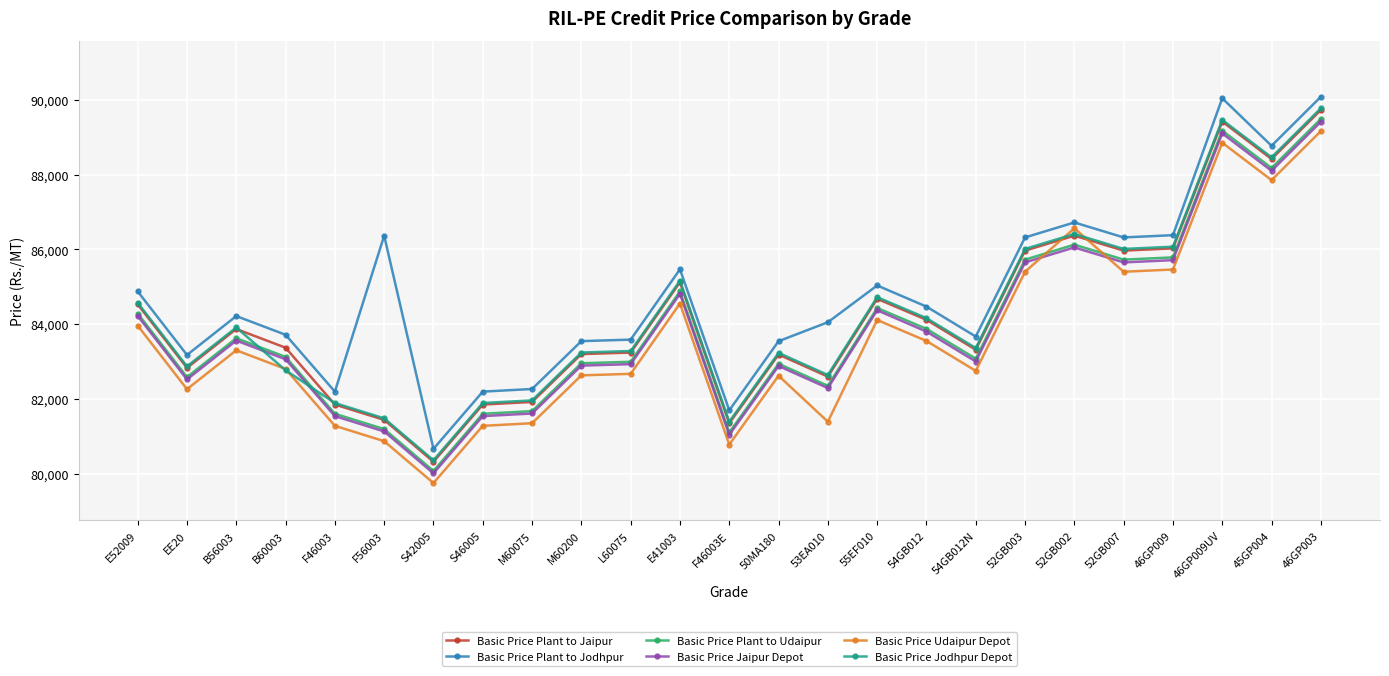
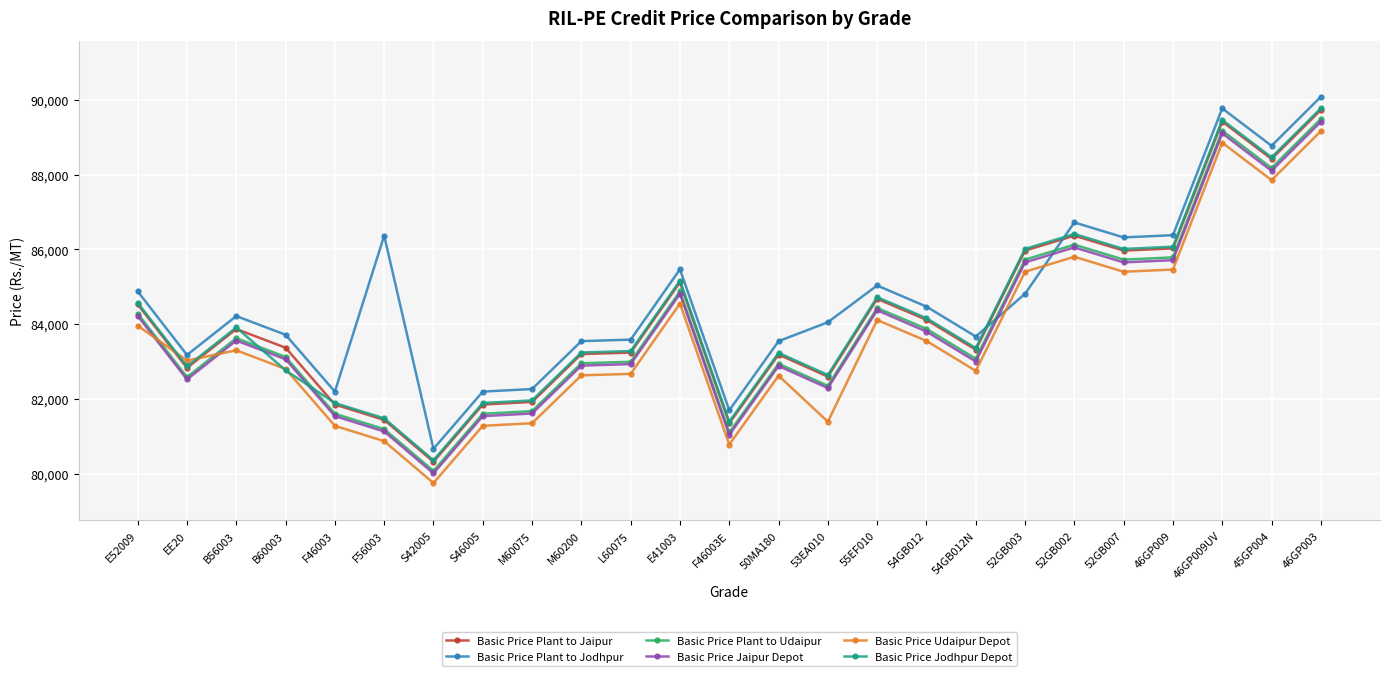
  {
    "Basic Price Plant to Jaipur": {
      "B60003": "83,400"
    },
    "Basic Price Plant to Jodhpur": {
      "E52009": "84,900",
      "EE20": "83,200",
      "B56003": "84,200",
      "B60003": "83,700",
      "F46003": "82,200",
      "F56003": "86,400",
      "S42005": "80,700",
      "S46005": "82,200",
      "M60075": "82,300",
      "M60200": "83,500",
      "L60075": "83,600",
      "E41003": "85,500",
      "F46003E": "81,700",
      "50MA180": "83,500",
      "53EA010": "84,100",
      "55EF010": "85,000",
      "54GB012": "84,500",
      "54GB012N": "83,700",
-     "52GB003": "86,300",
+     "52GB003": "84,800",
      "52GB002": "86,700",
      "52GB007": "86,300",
      "46GP009": "86,400",
-     "46GP009UV": "90,000",
+     "46GP009UV": "89,800",
      "45GP004": "88,800",
      "46GP003": "90,100"
    },
    "Basic Price Jaipur Depot": {
      "54GB012": "83,800",
      "54GB012N": "83,000",
      "52GB003": "85,700",
      "52GB002": "86,100",
      "52GB007": "85,700",
      "46GP009": "85,700",
      "46GP009UV": "89,100",
      "45GP004": "88,100",
      "46GP003": "89,400"
    },
    "Basic Price Udaipur Depot": {
      "E52009": "84,000",
-     "EE20": "82,300",
+     "EE20": "83,000",
      "B56003": "83,300",
      "F46003": "81,300",
      "F56003": "80,900",
      "S42005": "79,800",
      "S46005": "81,300",
      "M60075": "81,400",
      "M60200": "82,600",
      "L60075": "82,700",
      "E41003": "84,600",
      "F46003E": "80,800",
      "50MA180": "82,600",
      "53EA010": "81,400",
      "55EF010": "84,100",
      "54GB012": "83,600",
      "54GB012N": "82,800",
      "52GB003": "85,400",
-     "52GB002": "86,600",
+     "52GB002": "85,800",
      "52GB007": "85,400",
      "46GP009": "85,500",
      "46GP009UV": "88,900",
      "45GP004": "87,900",
      "46GP003": "89,200"
    }
  }
